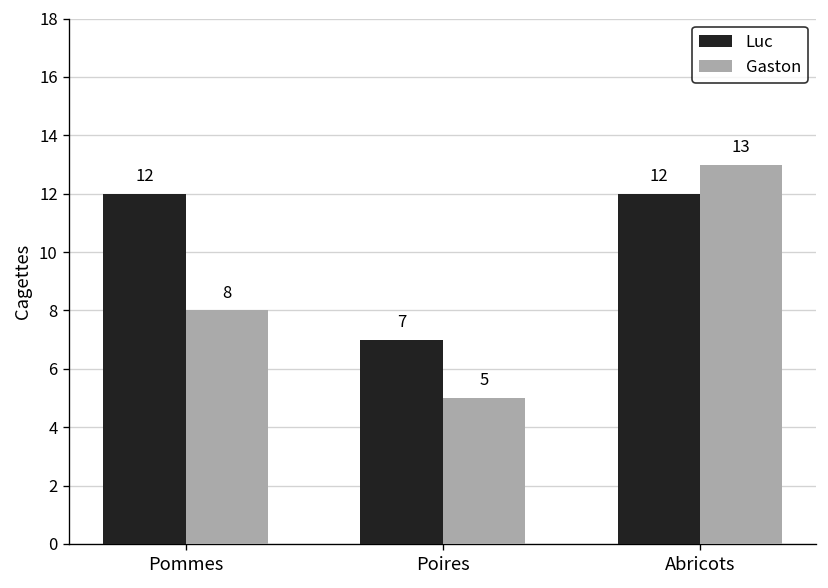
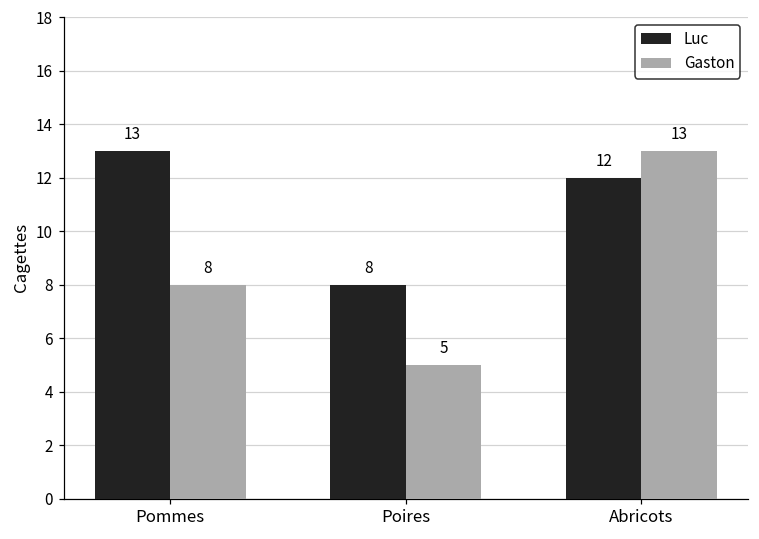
  {
    "Luc": {
-     "Pommes": 12,
-     "Poires": 7,
+     "Pommes": 13,
+     "Poires": 8,
      "Abricots": 12
    },
    "Gaston": {
      "Pommes": 8,
      "Poires": 5,
      "Abricots": 13
    }
  }
